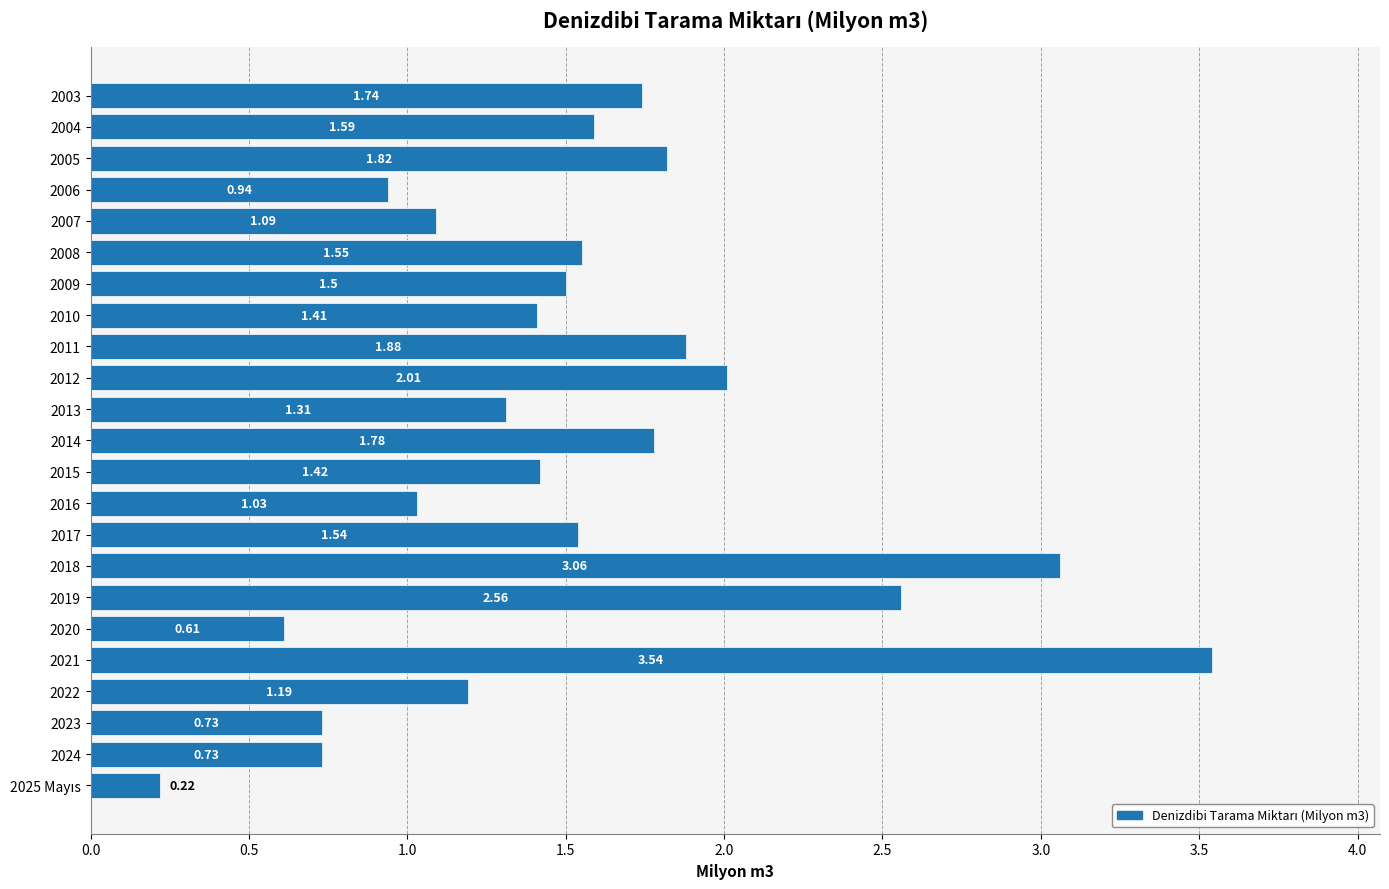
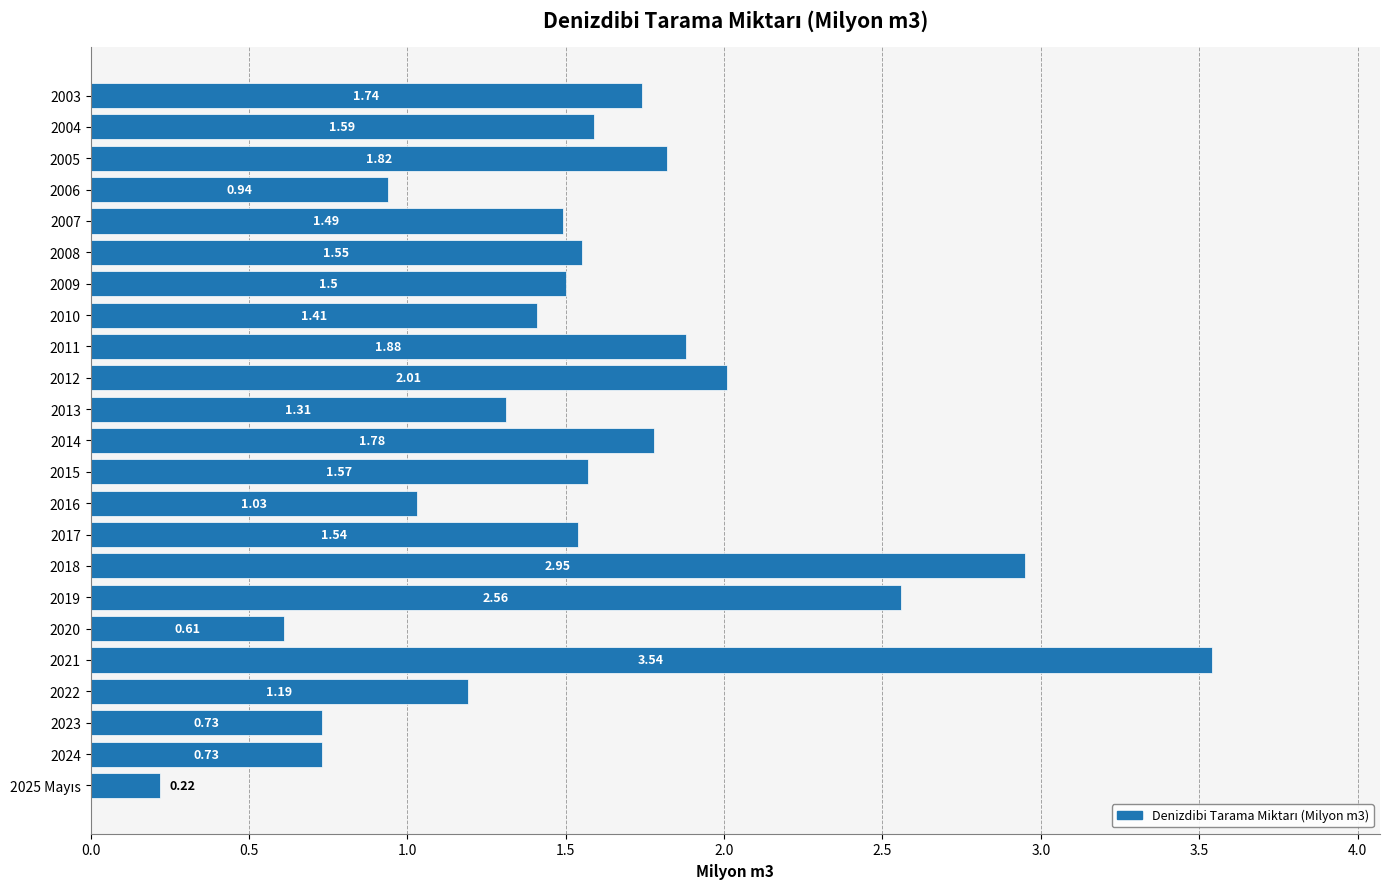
  {
    "2003": 1.74,
    "2004": 1.59,
    "2005": 1.82,
    "2006": 0.94,
-   "2007": 1.09,
+   "2007": 1.49,
    "2008": 1.55,
    "2009": 1.5,
    "2010": 1.41,
    "2011": 1.88,
    "2012": 2.01,
    "2013": 1.31,
    "2014": 1.78,
-   "2015": 1.42,
+   "2015": 1.57,
    "2016": 1.03,
    "2017": 1.54,
-   "2018": 3.06,
+   "2018": 2.95,
    "2019": 2.56,
    "2020": 0.61,
    "2021": 3.54,
    "2022": 1.19,
    "2023": 0.73,
    "2024": 0.73,
    "2025 Mayıs": 0.22
  }
